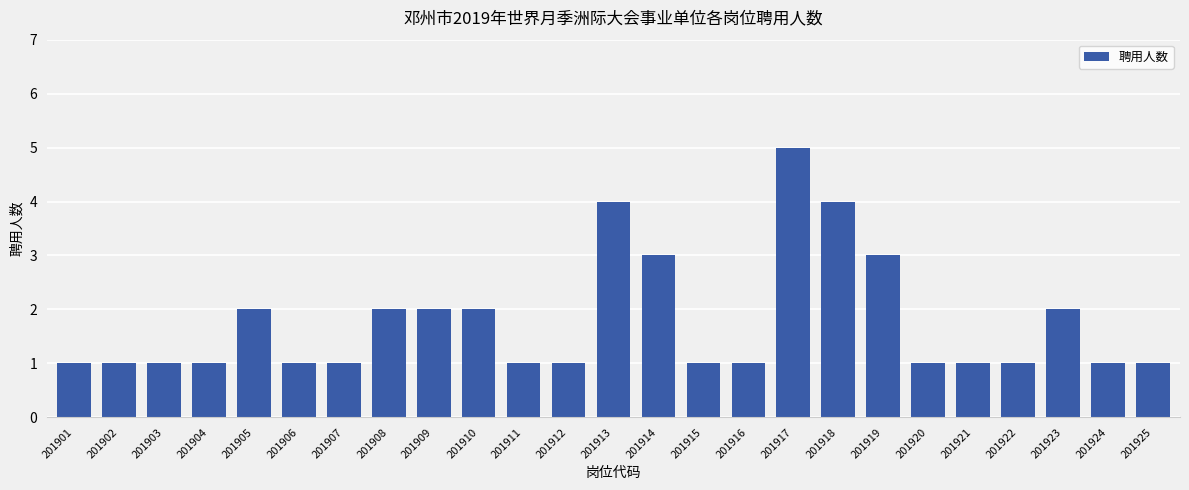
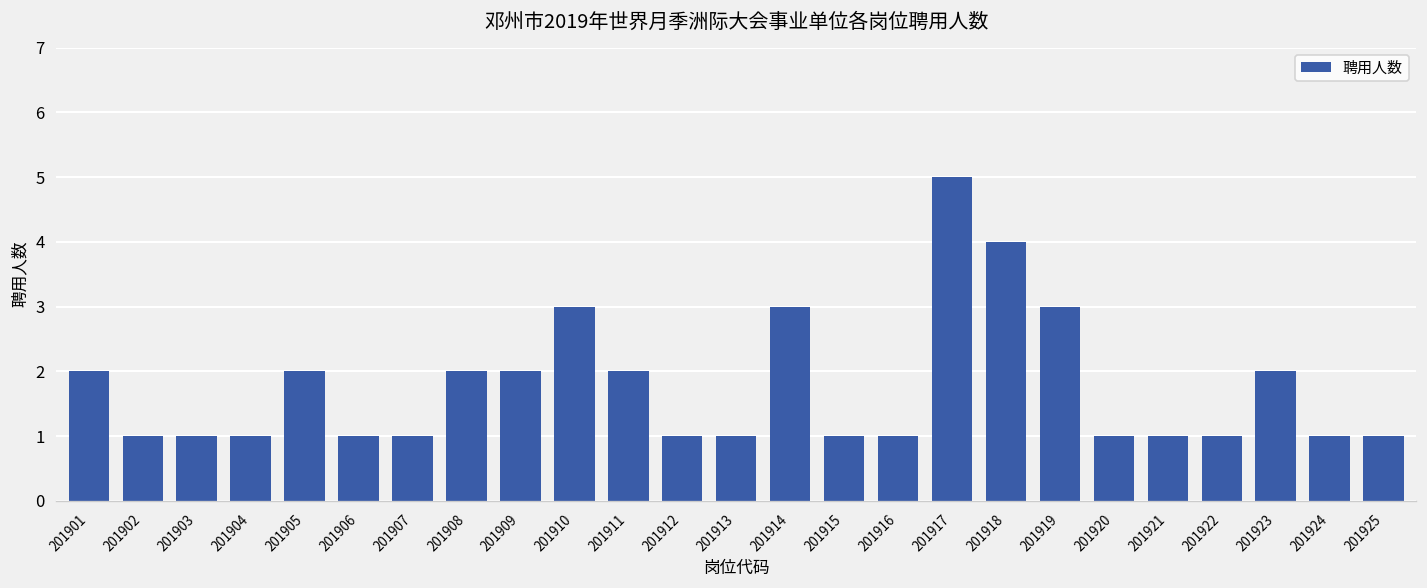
  {
-   "201901": 1,
+   "201901": 2,
    "201902": 1,
    "201903": 1,
    "201904": 1,
    "201905": 2,
    "201906": 1,
    "201907": 1,
    "201908": 2,
    "201909": 2,
-   "201910": 2,
-   "201911": 1,
+   "201910": 3,
+   "201911": 2,
    "201912": 1,
-   "201913": 4,
+   "201913": 1,
    "201914": 3,
    "201915": 1,
    "201916": 1,
    "201917": 5,
    "201918": 4,
    "201919": 3,
    "201920": 1,
    "201921": 1,
    "201922": 1,
    "201923": 2,
    "201924": 1,
    "201925": 1
  }
